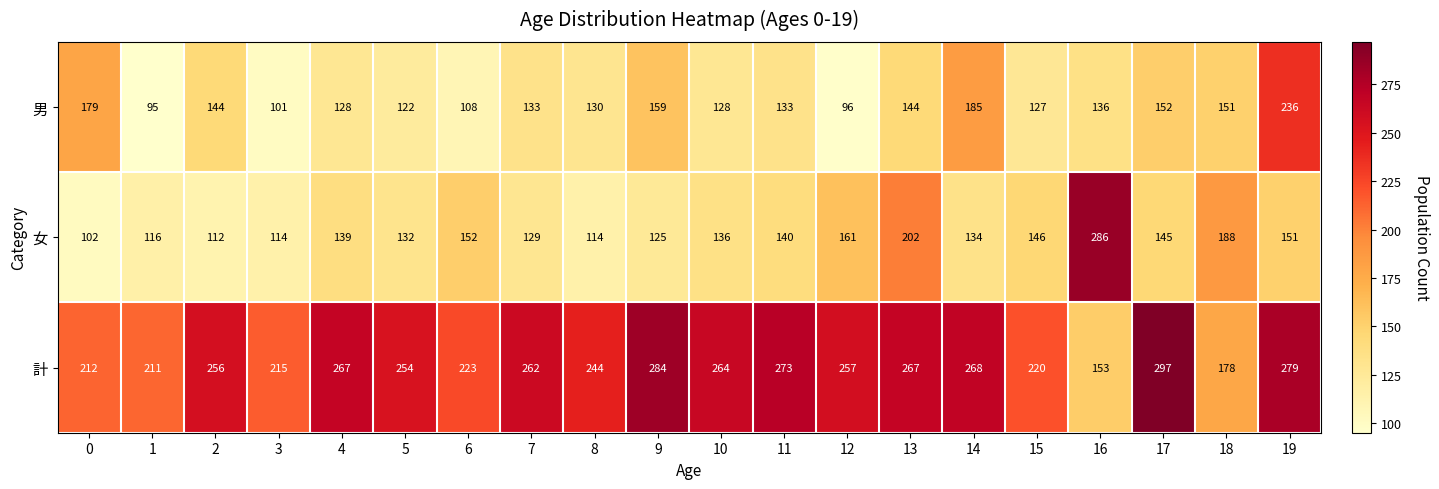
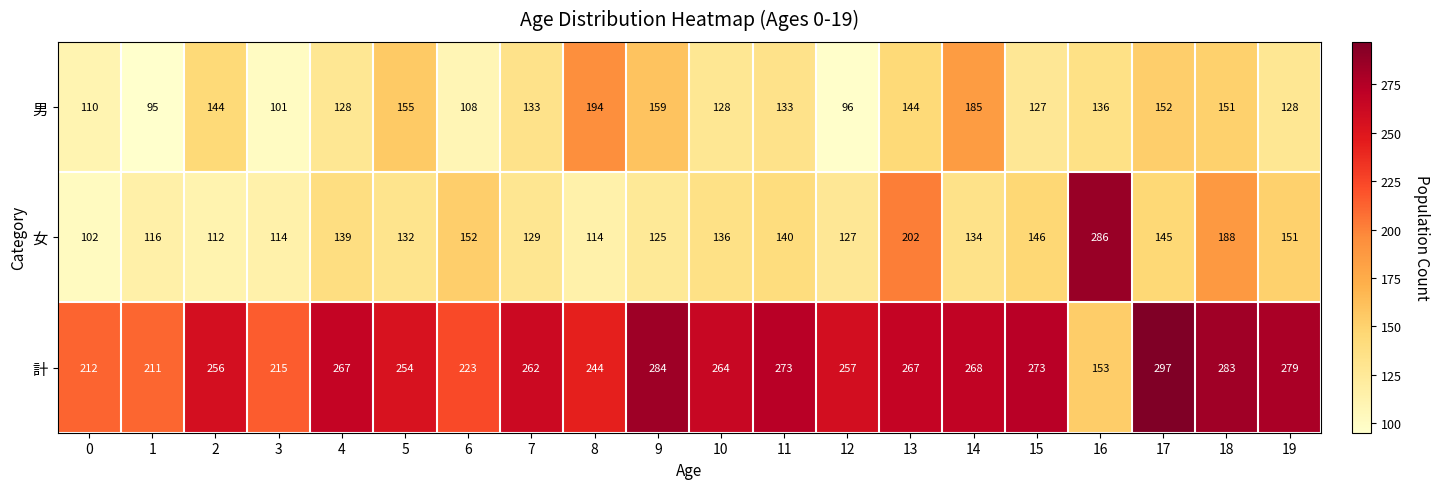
  {
    "男": {
-     "0": 179,
+     "0": 110,
      "1": 95,
      "2": 144,
      "3": 101,
      "4": 128,
-     "5": 122,
+     "5": 155,
      "6": 108,
      "7": 133,
-     "8": 130,
+     "8": 194,
      "9": 159,
      "10": 128,
      "11": 133,
      "12": 96,
      "13": 144,
      "14": 185,
      "15": 127,
      "16": 136,
      "17": 152,
      "18": 151,
-     "19": 236
+     "19": 128
    },
    "女": {
      "0": 102,
      "1": 116,
      "2": 112,
      "3": 114,
      "4": 139,
      "5": 132,
      "6": 152,
      "7": 129,
      "8": 114,
      "9": 125,
      "10": 136,
      "11": 140,
-     "12": 161,
+     "12": 127,
      "13": 202,
      "14": 134,
      "15": 146,
      "16": 286,
      "17": 145,
      "18": 188,
      "19": 151
    },
    "計": {
      "0": 212,
      "1": 211,
      "2": 256,
      "3": 215,
      "4": 267,
      "5": 254,
      "6": 223,
      "7": 262,
      "8": 244,
      "9": 284,
      "10": 264,
      "11": 273,
      "12": 257,
      "13": 267,
      "14": 268,
-     "15": 220,
+     "15": 273,
      "16": 153,
      "17": 297,
-     "18": 178,
+     "18": 283,
      "19": 279
    }
  }
